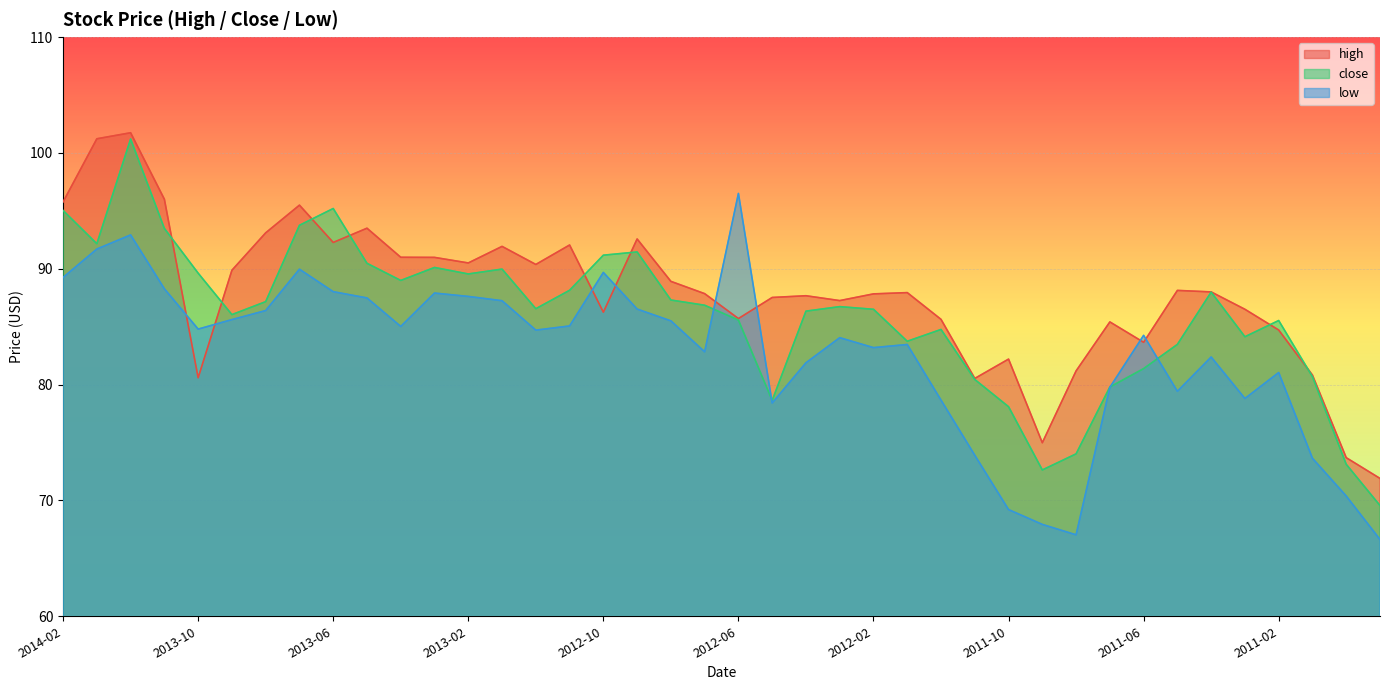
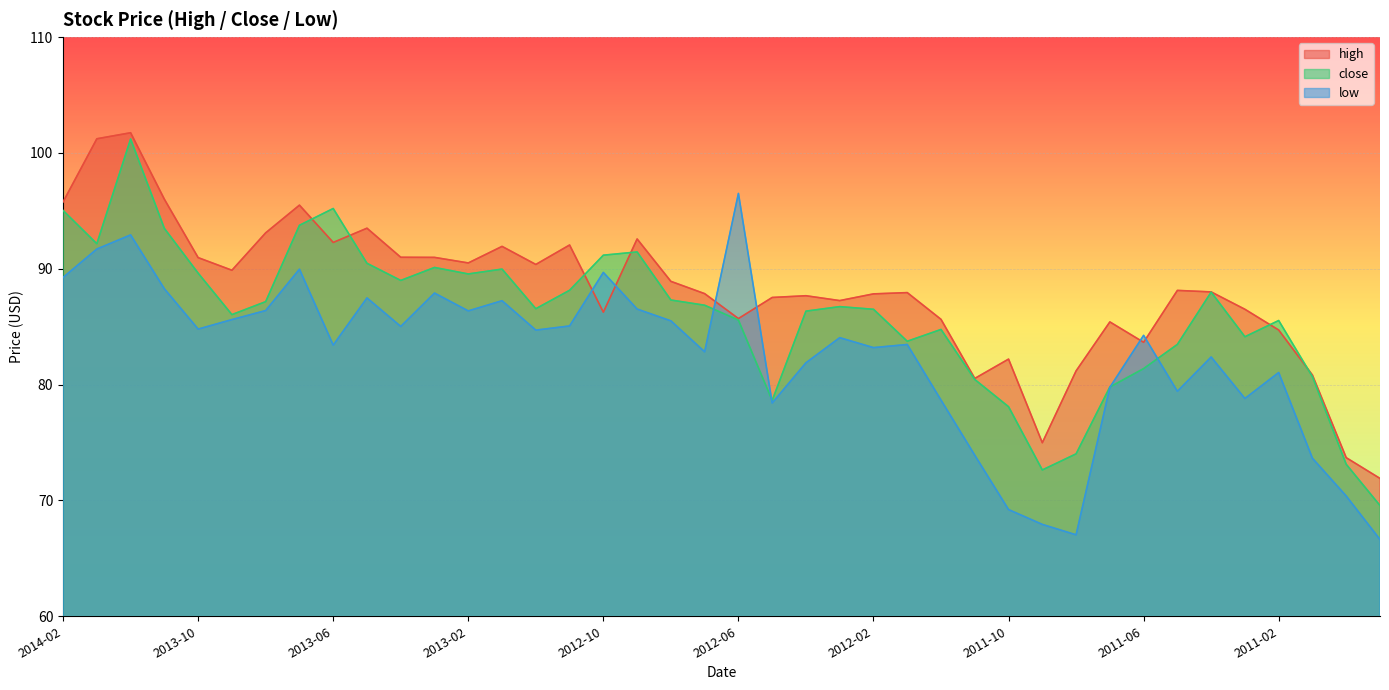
  {
    "high": {
      "2014-02": 95.8,
-     "2013-10": 80.6,
+     "2013-10": 91.0,
      "2013-06": 92.3,
      "2013-02": 90.5,
      "2012-10": 86.3,
      "2012-02": 87.8,
      "2011-10": 82.2,
      "2011-06": 83.7,
      "2011-02": 84.7
    },
    "close": {
      "2014-02": 95.0,
      "2013-10": 89.6,
      "2013-06": 95.2,
      "2013-02": 89.6,
      "2012-10": 91.2,
      "2012-02": 86.5,
      "2011-10": 78.1,
      "2011-06": 81.4,
      "2011-02": 85.5
    },
    "low": {
      "2014-02": 89.3,
      "2013-10": 84.8,
-     "2013-06": 88.0,
-     "2013-02": 87.6,
+     "2013-06": 83.4,
+     "2013-02": 86.4,
      "2012-10": 89.7,
      "2012-06": 96.5,
      "2012-02": 83.2,
      "2011-10": 69.2,
      "2011-06": 84.3,
      "2011-02": 81.0
    }
  }
